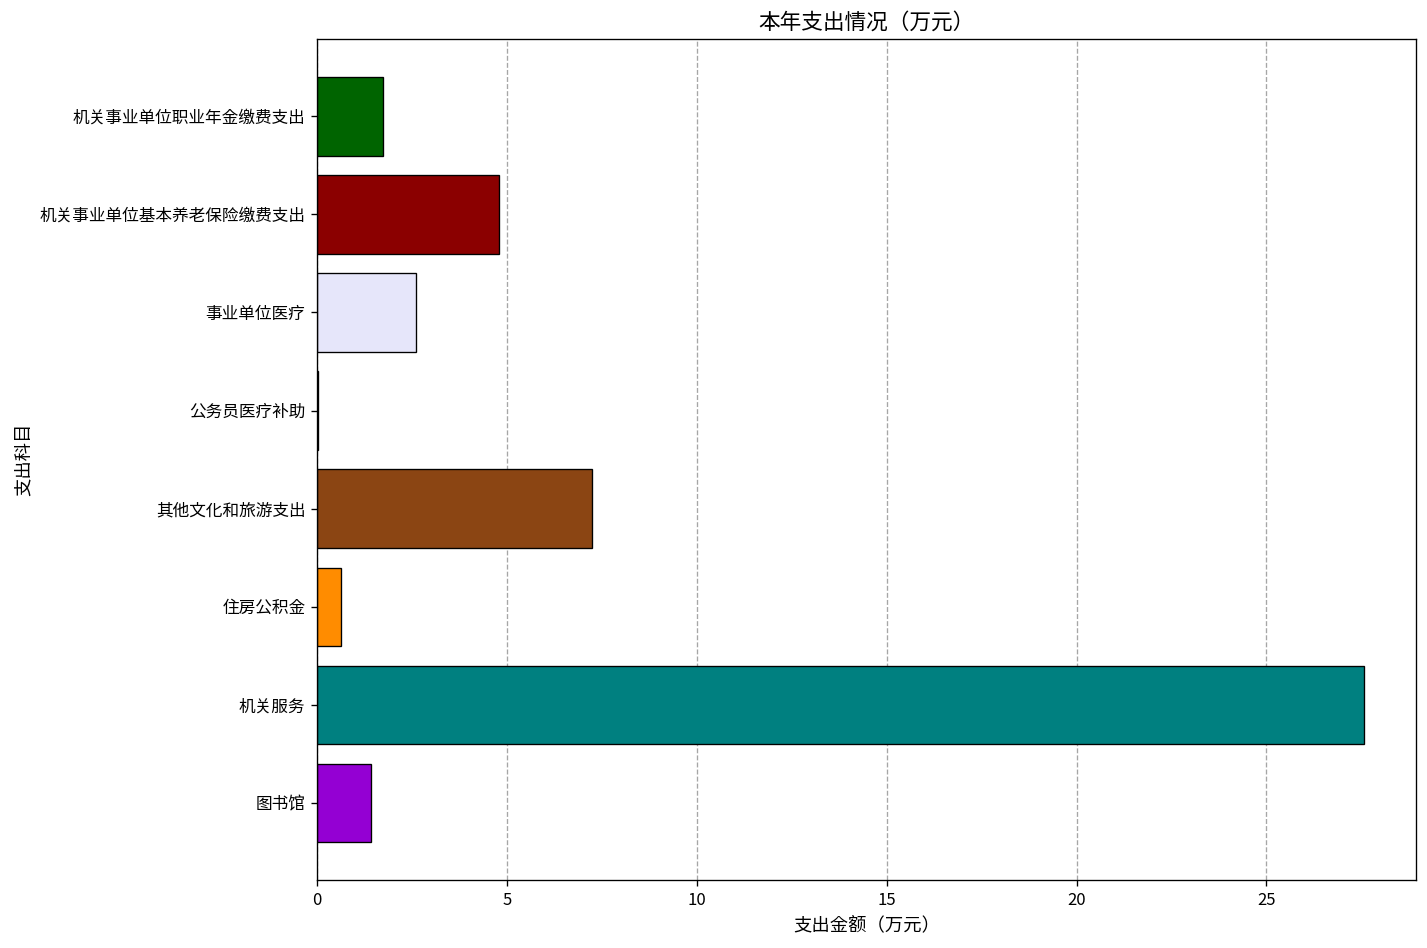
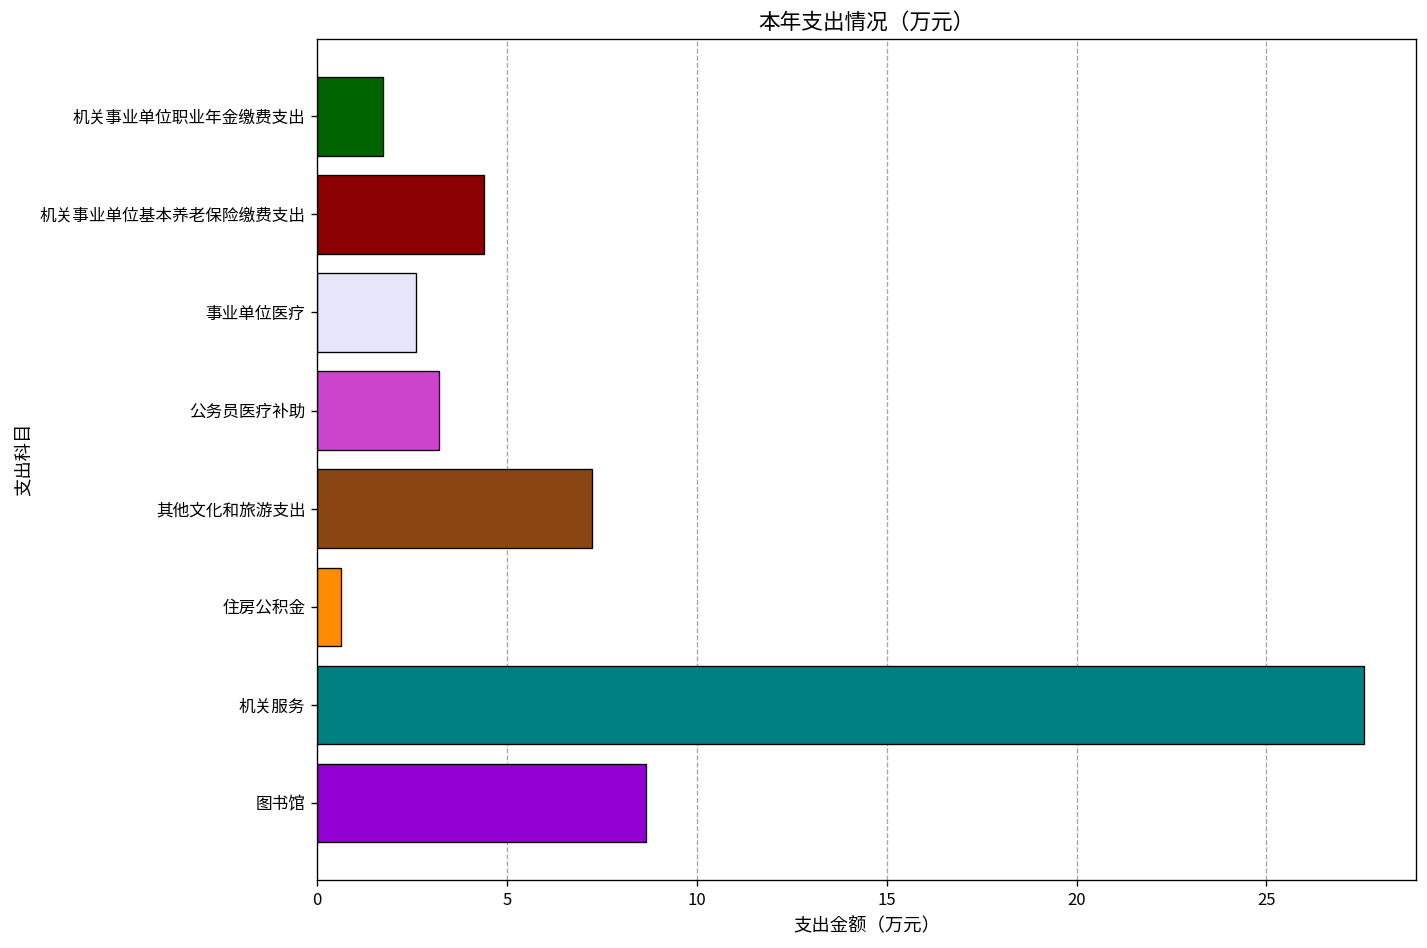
  {
    "机关事业单位职业年金缴费支出": 1.7,
-   "机关事业单位基本养老保险缴费支出": 4.8,
+   "机关事业单位基本养老保险缴费支出": 4.4,
    "事业单位医疗": 2.6,
-   "公务员医疗补助": 0.0,
+   "公务员医疗补助": 3.2,
    "其他文化和旅游支出": 7.2,
    "住房公积金": 0.6,
    "机关服务": 27.6,
-   "图书馆": 1.4
+   "图书馆": 8.7
  }
